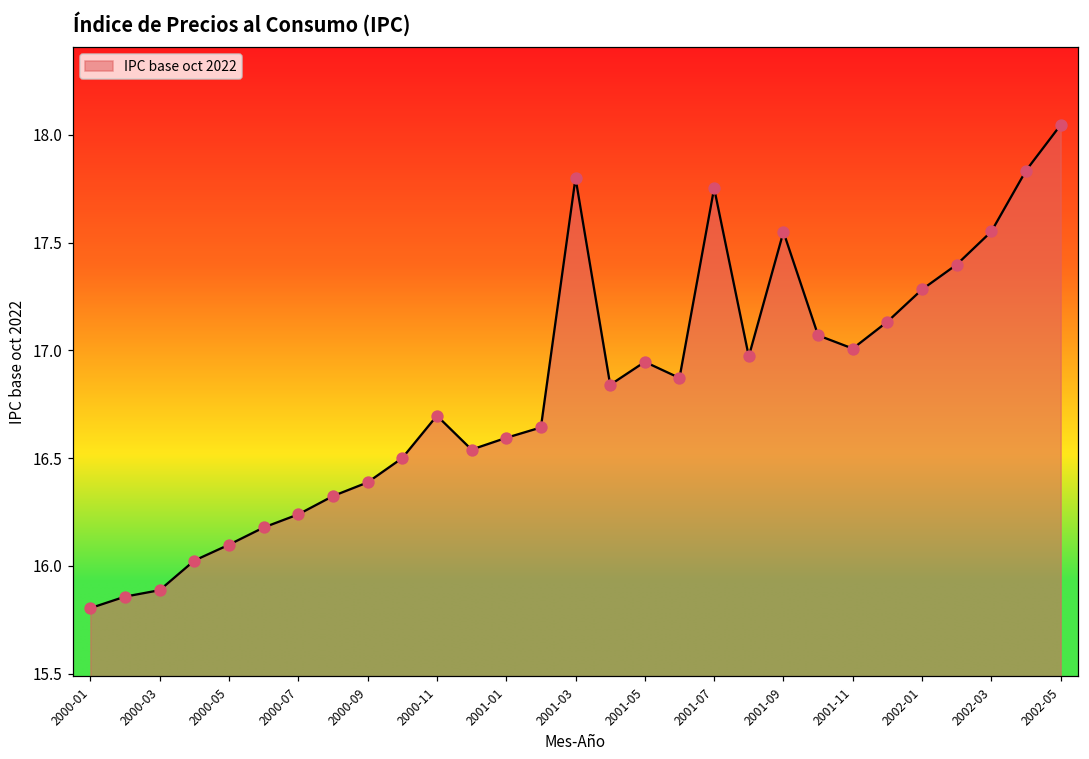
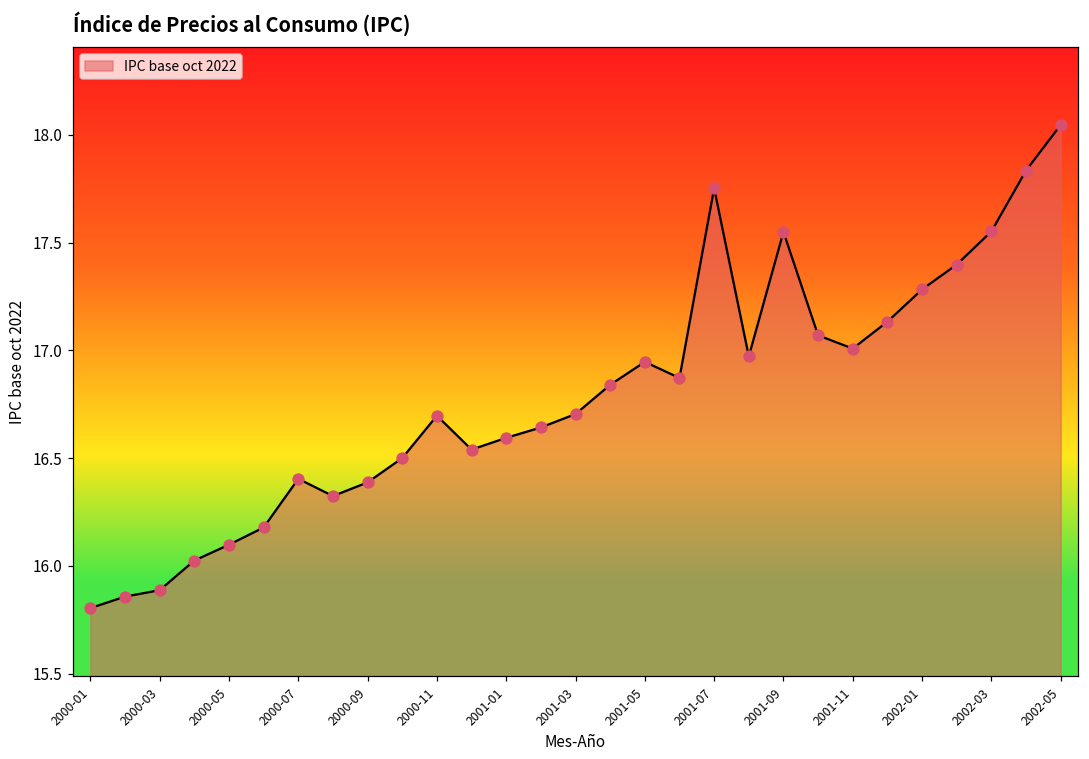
  {
    "2000-01": 15.80,
    "2000-03": 15.89,
    "2000-05": 16.10,
-   "2000-07": 16.24,
+   "2000-07": 16.40,
    "2000-09": 16.39,
    "2000-11": 16.70,
    "2001-01": 16.59,
-   "2001-03": 17.80,
+   "2001-03": 16.70,
    "2001-05": 16.95,
    "2001-07": 17.75,
    "2001-09": 17.55,
    "2001-11": 17.01,
    "2002-01": 17.28,
    "2002-03": 17.55,
    "2002-05": 18.05
  }
